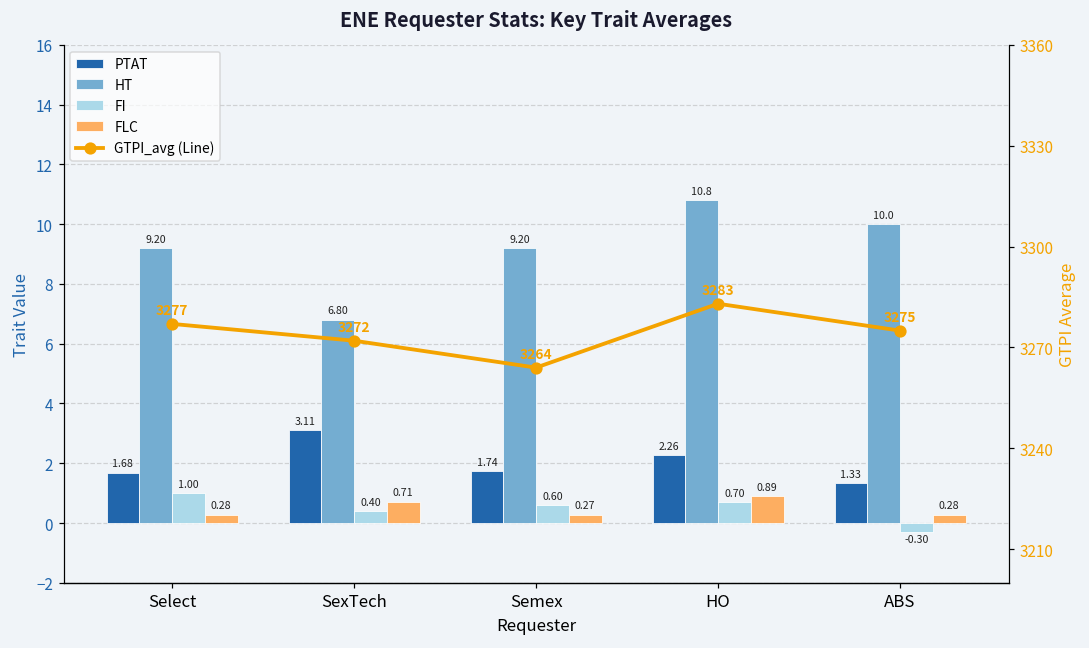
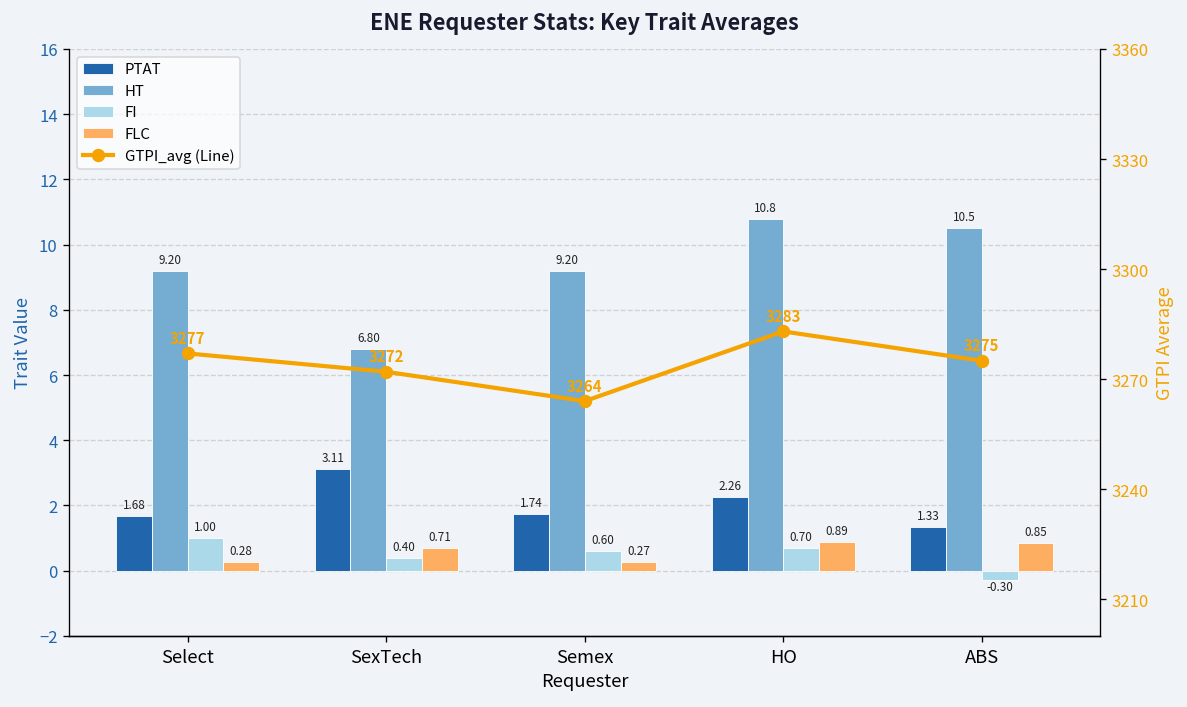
  {
    "PTAT": {
      "Select": 1.68,
      "SexTech": 3.11,
      "Semex": 1.74,
      "HO": 2.26,
      "ABS": 1.33
    },
    "HT": {
      "Select": 9.20,
      "SexTech": 6.80,
      "Semex": 9.20,
      "HO": 10.8,
-     "ABS": 10.0
+     "ABS": 10.5
    },
    "FI": {
      "Select": 1.00,
      "SexTech": 0.40,
      "Semex": 0.60,
      "HO": 0.70,
      "ABS": -0.30
    },
    "FLC": {
      "Select": 0.28,
      "SexTech": 0.71,
      "Semex": 0.27,
      "HO": 0.89,
-     "ABS": 0.28
+     "ABS": 0.85
    }
  }
